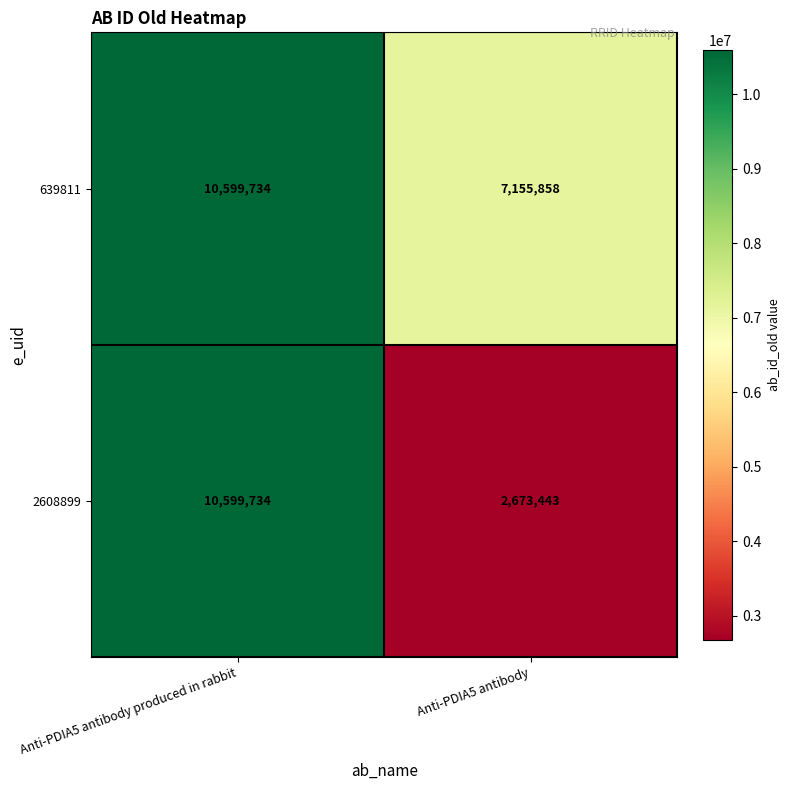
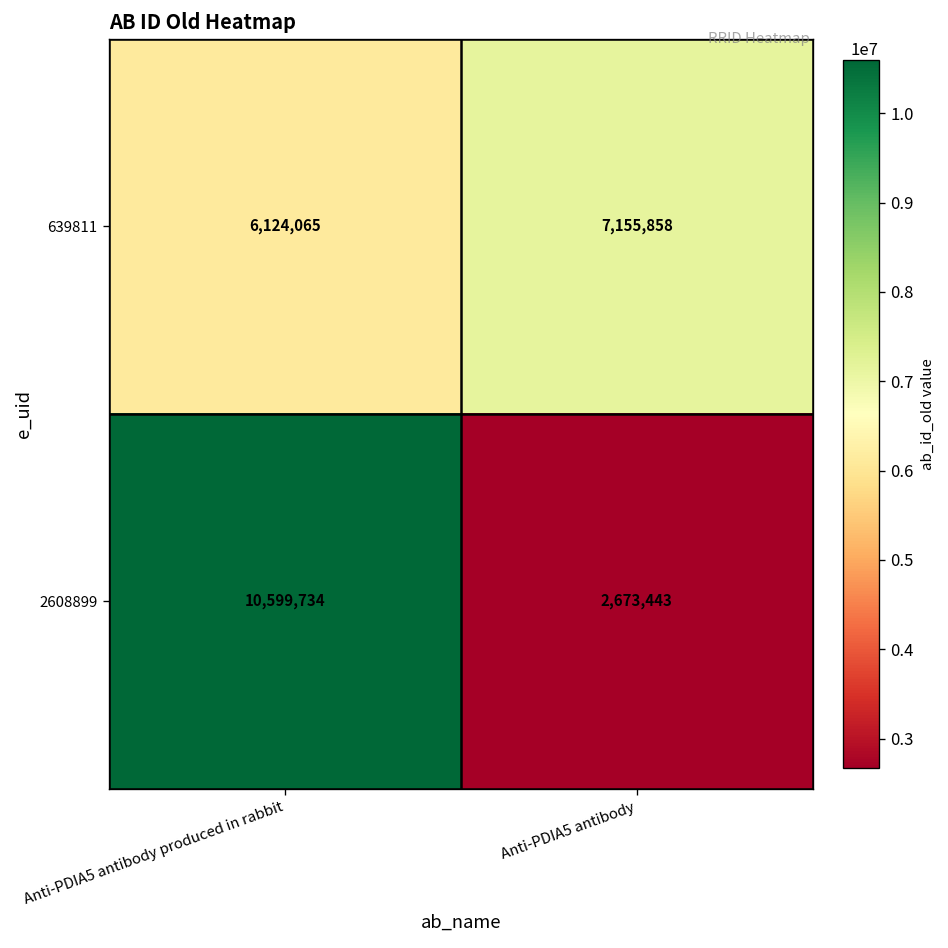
  {
    "639811": {
-     "Anti-PDIA5 antibody produced in rabbit": "10,599,734",
+     "Anti-PDIA5 antibody produced in rabbit": "6,124,065",
      "Anti-PDIA5 antibody": "7,155,858"
    },
    "2608899": {
      "Anti-PDIA5 antibody produced in rabbit": "10,599,734",
      "Anti-PDIA5 antibody": "2,673,443"
    }
  }
